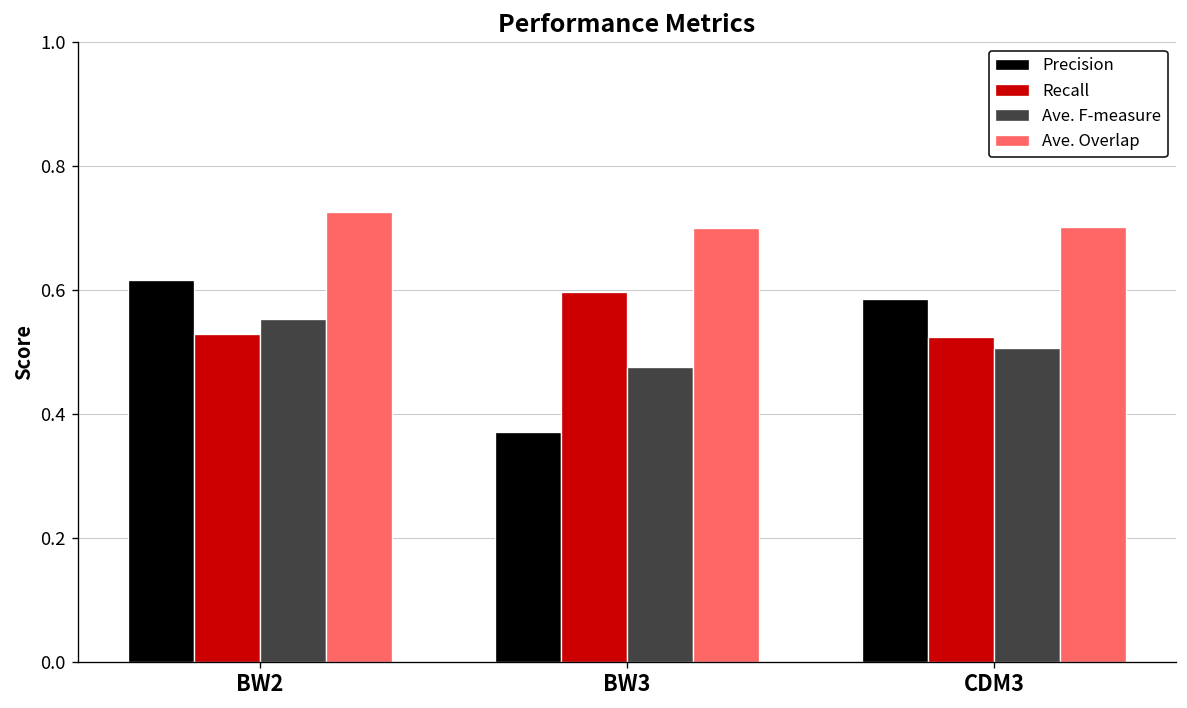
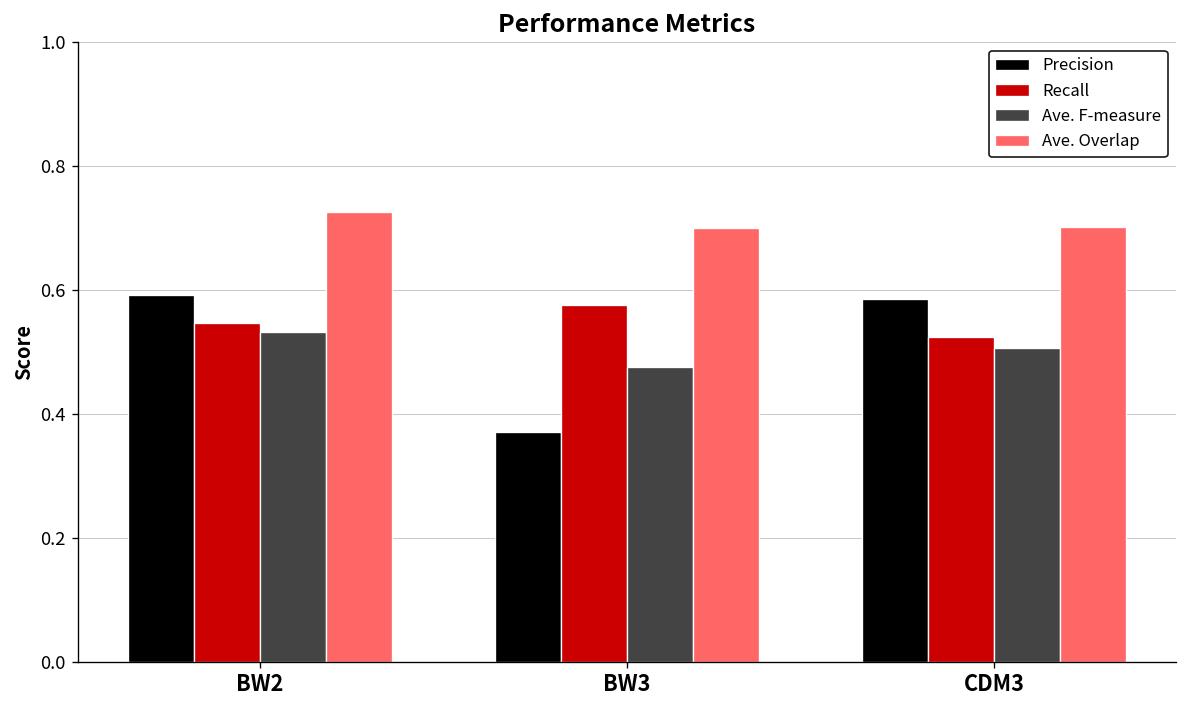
  {
    "Precision": {
-     "BW2": 0.62,
+     "BW2": 0.59,
      "BW3": 0.37,
      "CDM3": 0.59
    },
    "Recall": {
-     "BW2": 0.53,
-     "BW3": 0.60,
+     "BW2": 0.55,
+     "BW3": 0.58,
      "CDM3": 0.52
    },
    "Ave. F-measure": {
-     "BW2": 0.55,
+     "BW2": 0.53,
      "BW3": 0.48,
      "CDM3": 0.51
    },
    "Ave. Overlap": {
      "BW2": 0.73,
      "BW3": 0.70,
      "CDM3": 0.70
    }
  }
